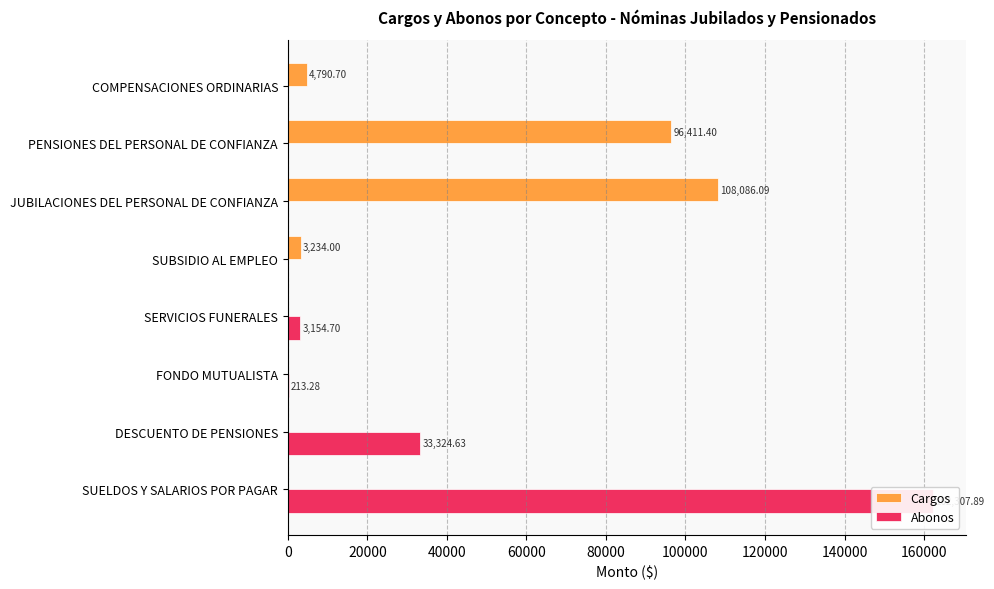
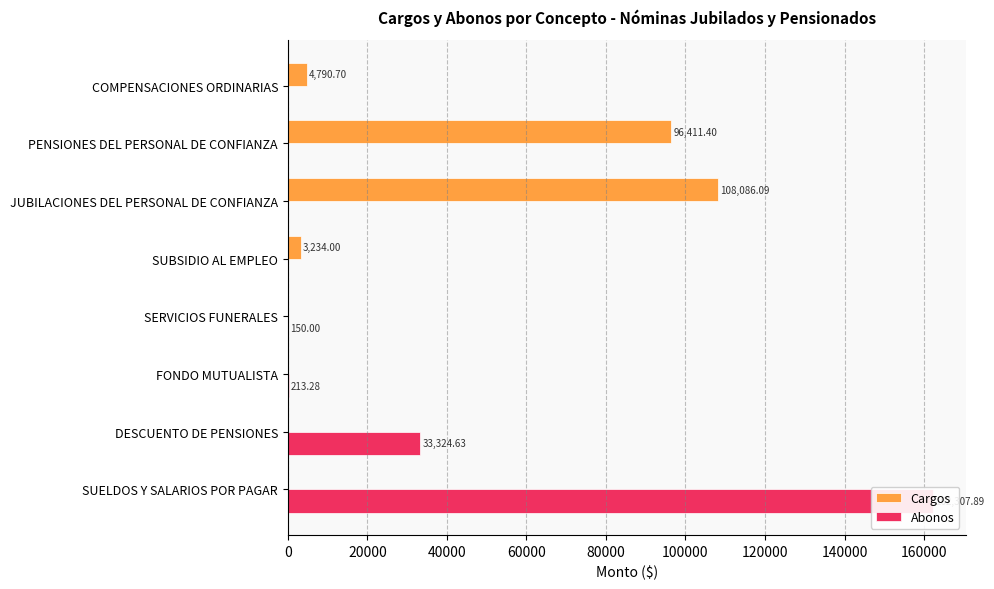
  {
    "Cargos": {
      "COMPENSACIONES ORDINARIAS": "4,790.70",
      "PENSIONES DEL PERSONAL DE CONFIANZA": "96,411.40",
      "JUBILACIONES DEL PERSONAL DE CONFIANZA": "108,086.09",
      "SUBSIDIO AL EMPLEO": "3,234.00"
    },
    "Abonos": {
-     "SERVICIOS FUNERALES": "3,154.70",
+     "SERVICIOS FUNERALES": "150.00",
      "FONDO MUTUALISTA": "213.28",
      "DESCUENTO DE PENSIONES": "33,324.63"
    }
  }
